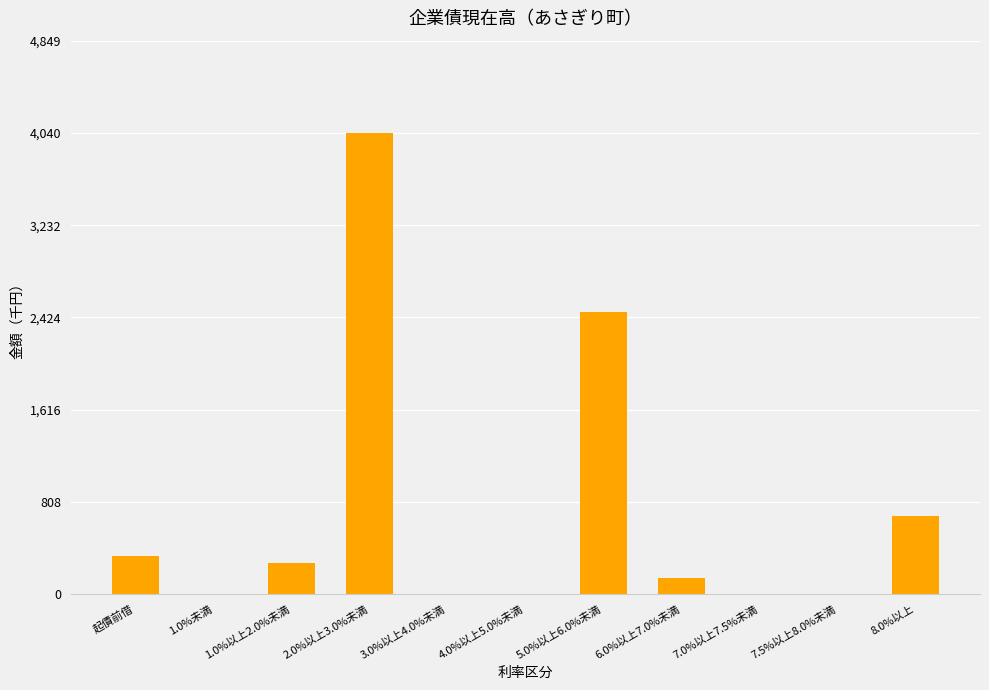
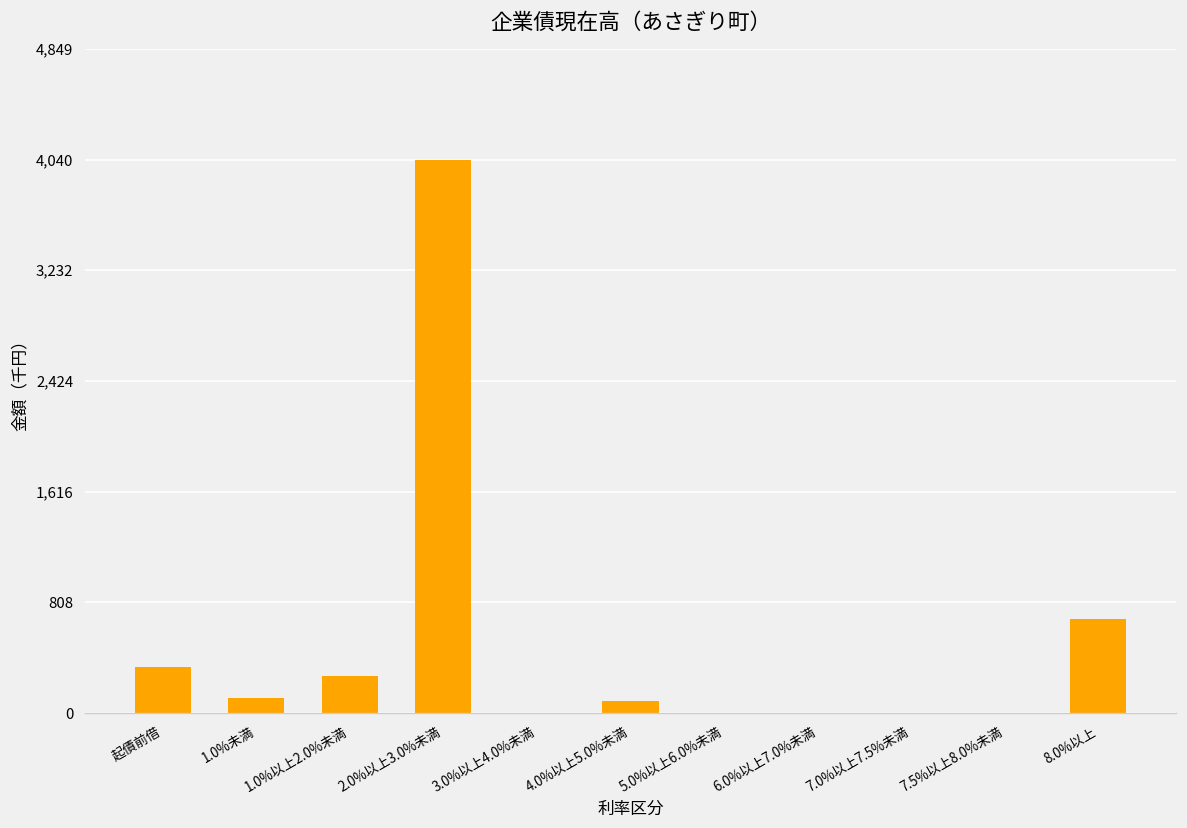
  {
    "起債前借": "330",
-   "1.0%未満": "0",
+   "1.0%未満": "110",
    "1.0%以上2.0%未満": "270",
    "2.0%以上3.0%未満": "4,040",
    "3.0%以上4.0%未満": "0",
-   "4.0%以上5.0%未満": "0",
-   "5.0%以上6.0%未満": "2,470",
-   "6.0%以上7.0%未満": "140",
+   "4.0%以上5.0%未満": "90",
+   "5.0%以上6.0%未満": "0",
+   "6.0%以上7.0%未満": "0",
    "7.0%以上7.5%未満": "0",
    "7.5%以上8.0%未満": "0",
    "8.0%以上": "680"
  }
